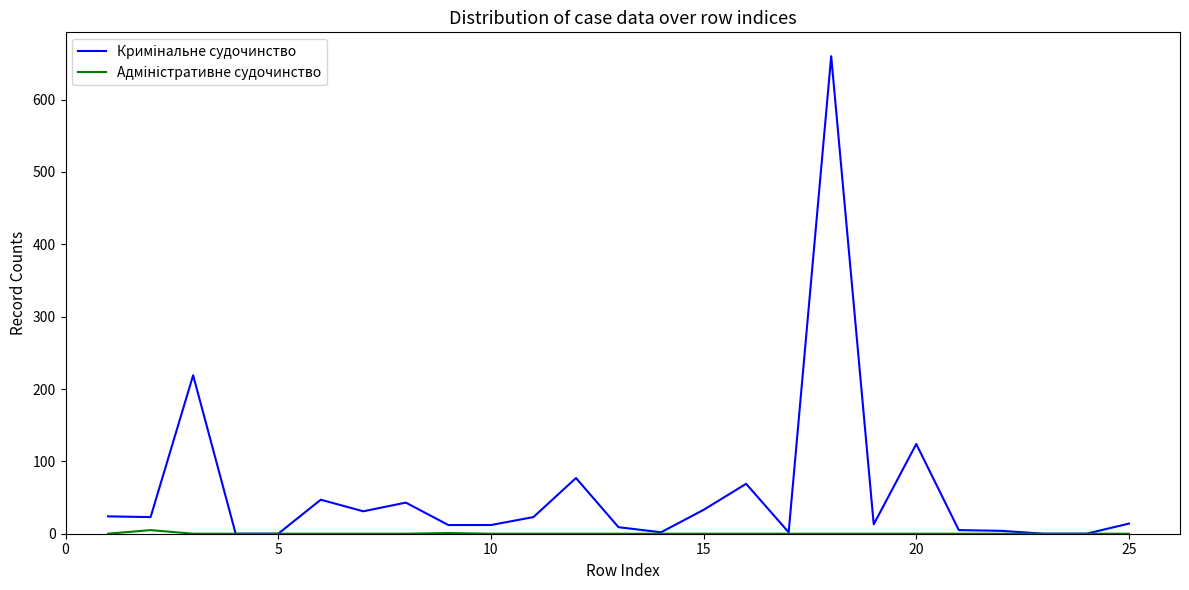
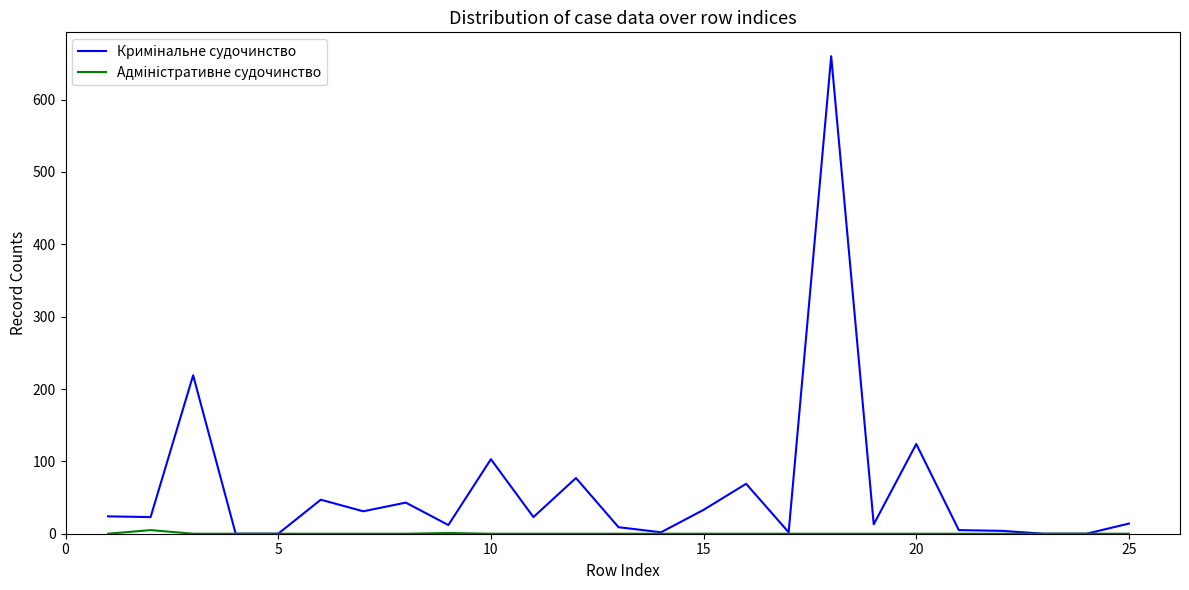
  {
    "Кримінальне судочинство": {
-     "10": 10,
+     "10": 100,
      "15": 30,
      "20": 120,
      "25": 10
    },
    "Адміністративне судочинство": {
      "10": 0,
      "15": 0,
      "20": 0,
      "25": 0
    }
  }
